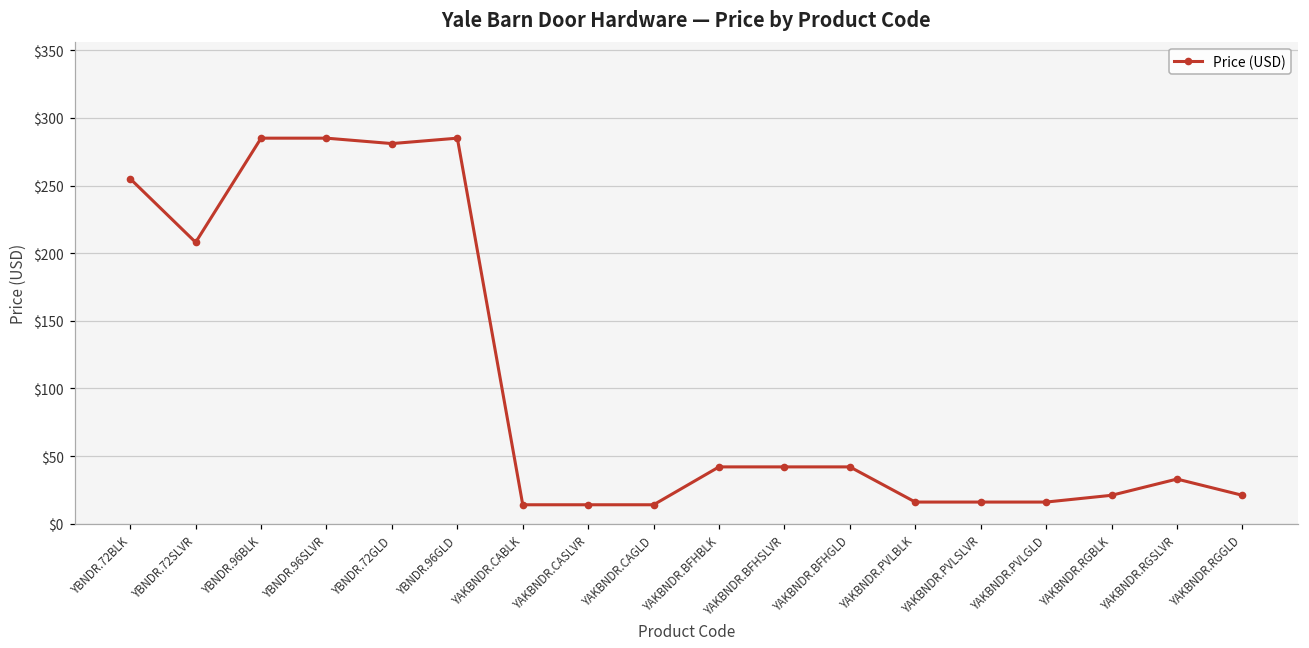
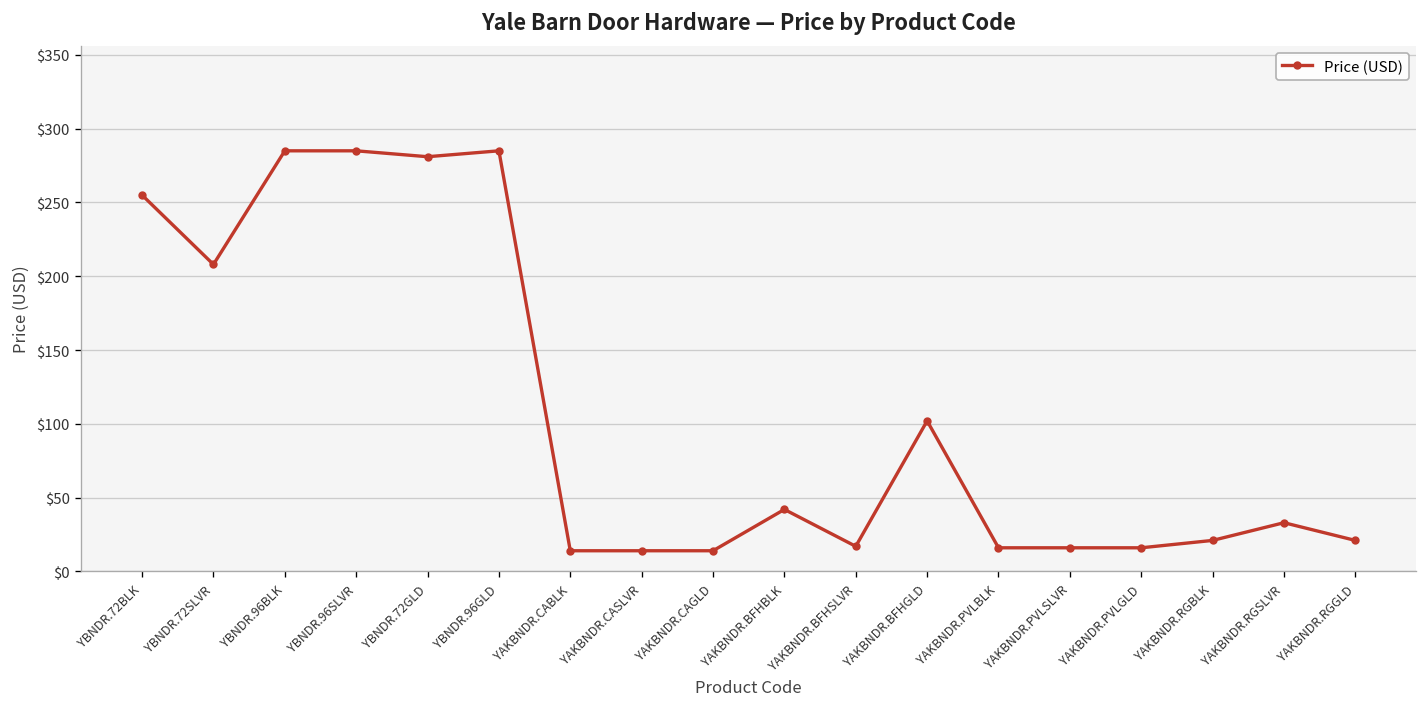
  {
    "YBNDR.72BLK": "$255",
    "YBNDR.72SLVR": "$208",
    "YBNDR.96BLK": "$285",
    "YBNDR.96SLVR": "$285",
    "YBNDR.72GLD": "$281",
    "YBNDR.96GLD": "$285",
    "YAKBNDR.CABLK": "$14",
    "YAKBNDR.CASLVR": "$14",
    "YAKBNDR.CAGLD": "$14",
    "YAKBNDR.BFHBLK": "$42",
-   "YAKBNDR.BFHSLVR": "$42",
-   "YAKBNDR.BFHGLD": "$42",
+   "YAKBNDR.BFHSLVR": "$17",
+   "YAKBNDR.BFHGLD": "$102",
    "YAKBNDR.PVLBLK": "$16",
    "YAKBNDR.PVLSLVR": "$16",
    "YAKBNDR.PVLGLD": "$16",
    "YAKBNDR.RGBLK": "$21",
    "YAKBNDR.RGSLVR": "$33",
    "YAKBNDR.RGGLD": "$21"
  }
